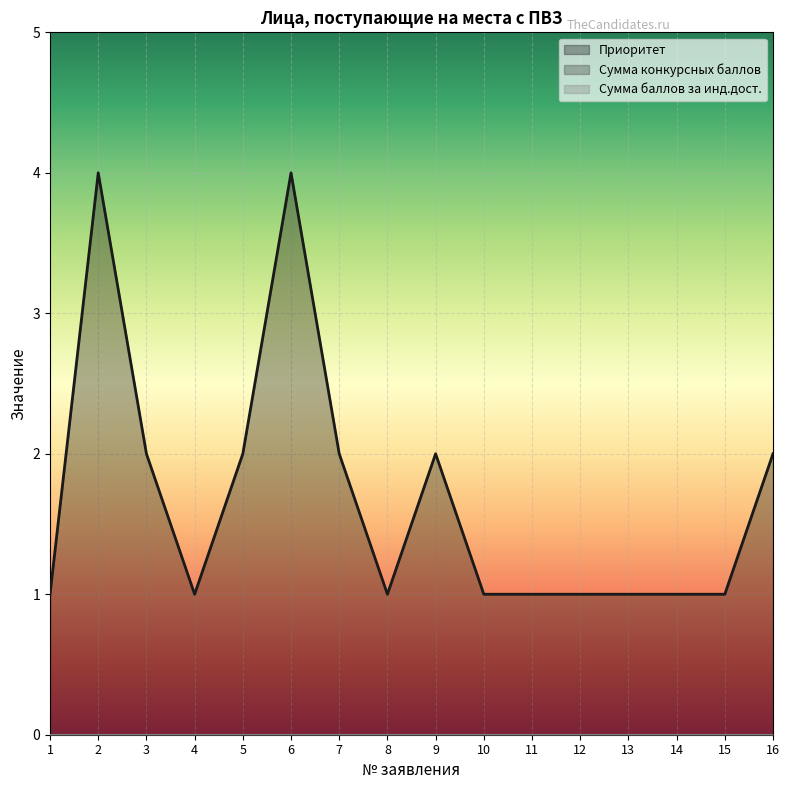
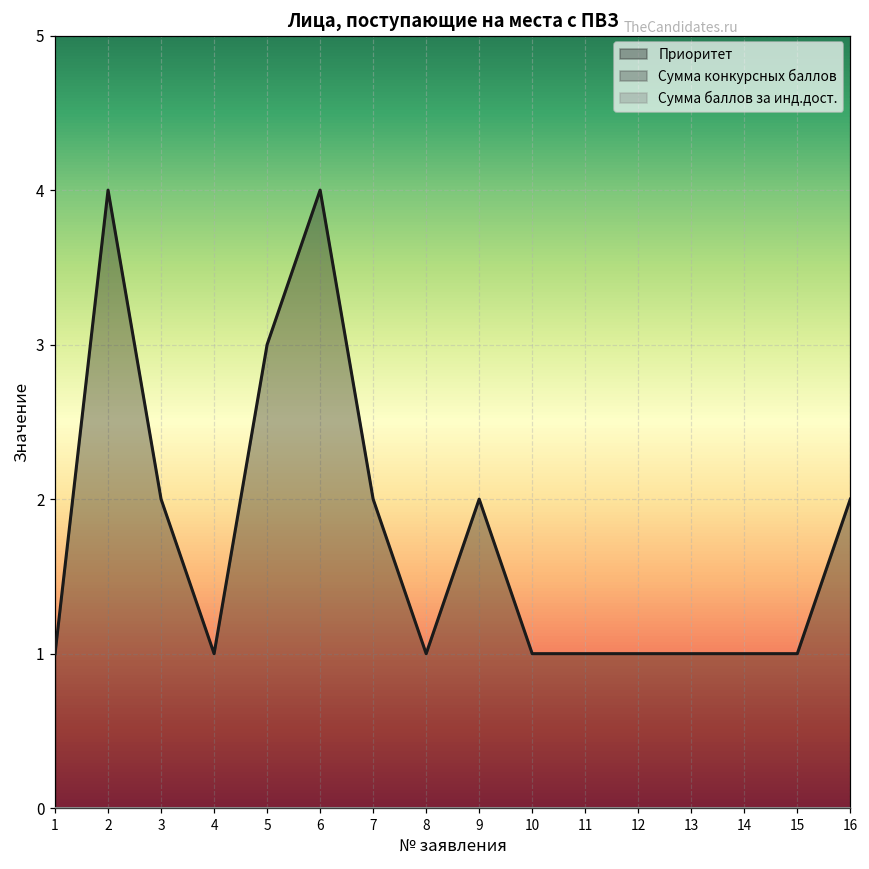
  {
    "Приоритет": {
      "1": 1,
      "2": 4,
      "3": 2,
      "4": 1,
-     "5": 2,
+     "5": 3,
      "6": 4,
      "7": 2,
      "8": 1,
      "9": 2,
      "10": 1,
      "11": 1,
      "12": 1,
      "13": 1,
      "14": 1,
      "15": 1,
      "16": 2
    },
    "Сумма баллов за инд.дост.": {
      "1": 0,
      "2": 0,
      "3": 0,
      "4": 0,
      "5": 0,
      "6": 0,
      "7": 0,
      "8": 0,
      "9": 0,
      "10": 0,
      "11": 0,
      "12": 0,
      "13": 0,
      "14": 0,
      "15": 0,
      "16": 0
    }
  }
